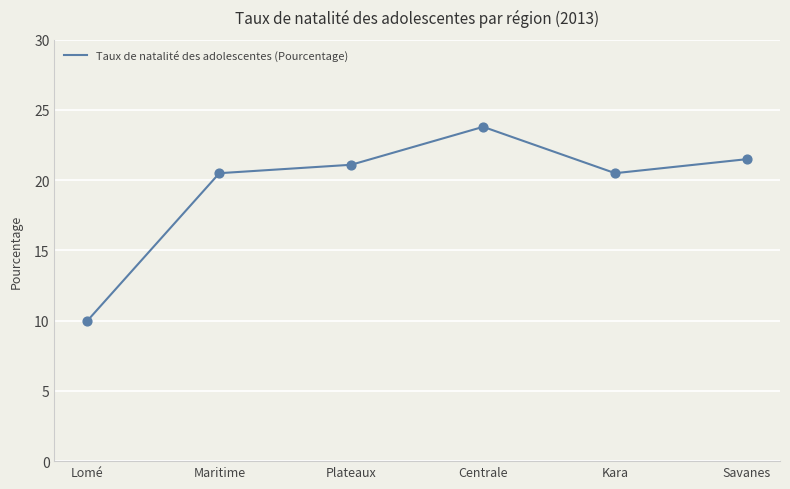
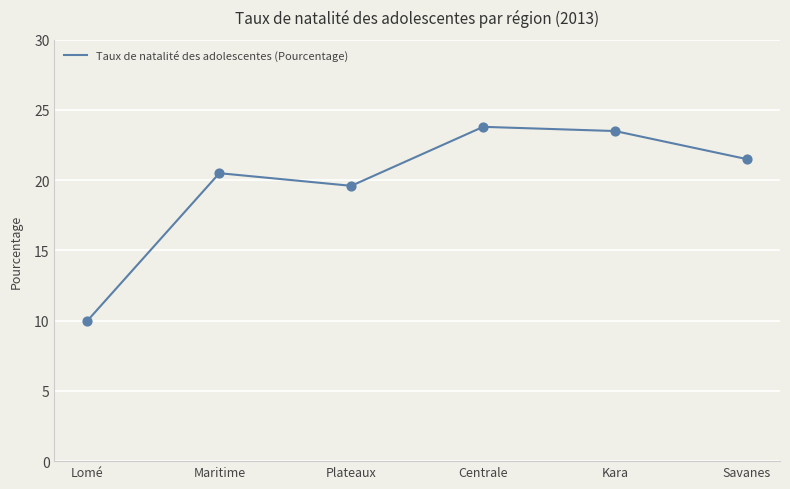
  {
    "Lomé": 10.0,
    "Maritime": 20.5,
-   "Plateaux": 21.1,
+   "Plateaux": 19.6,
    "Centrale": 23.8,
-   "Kara": 20.5,
+   "Kara": 23.5,
    "Savanes": 21.5
  }
